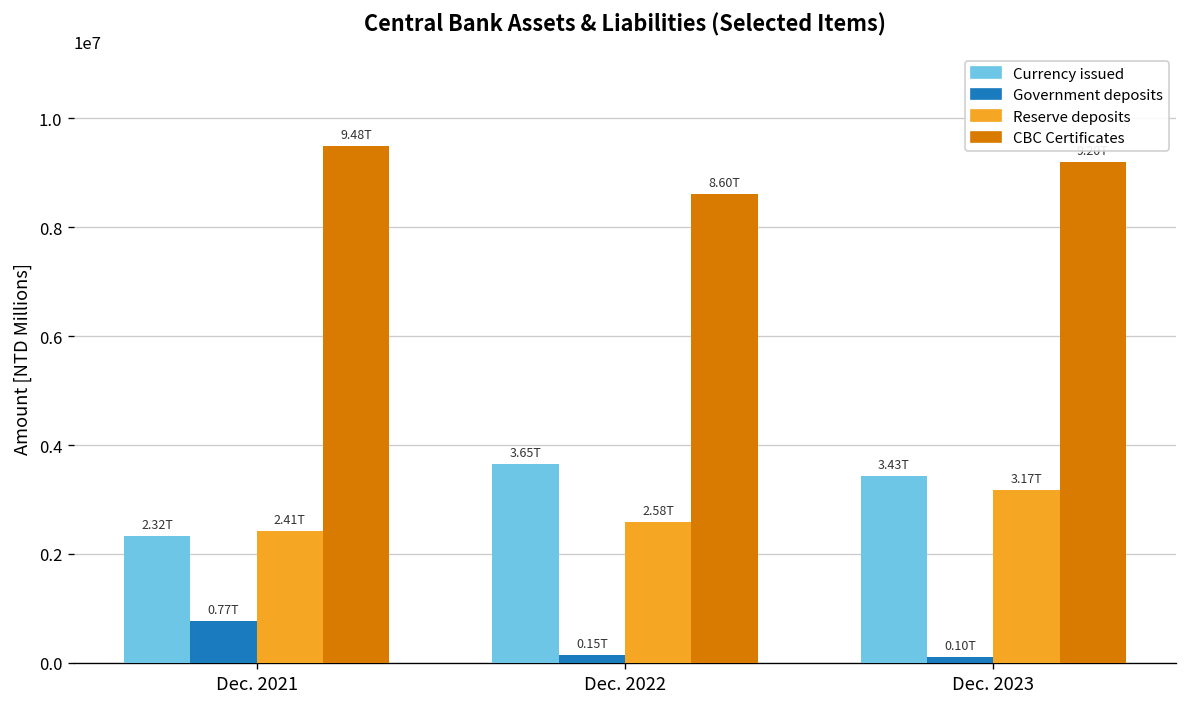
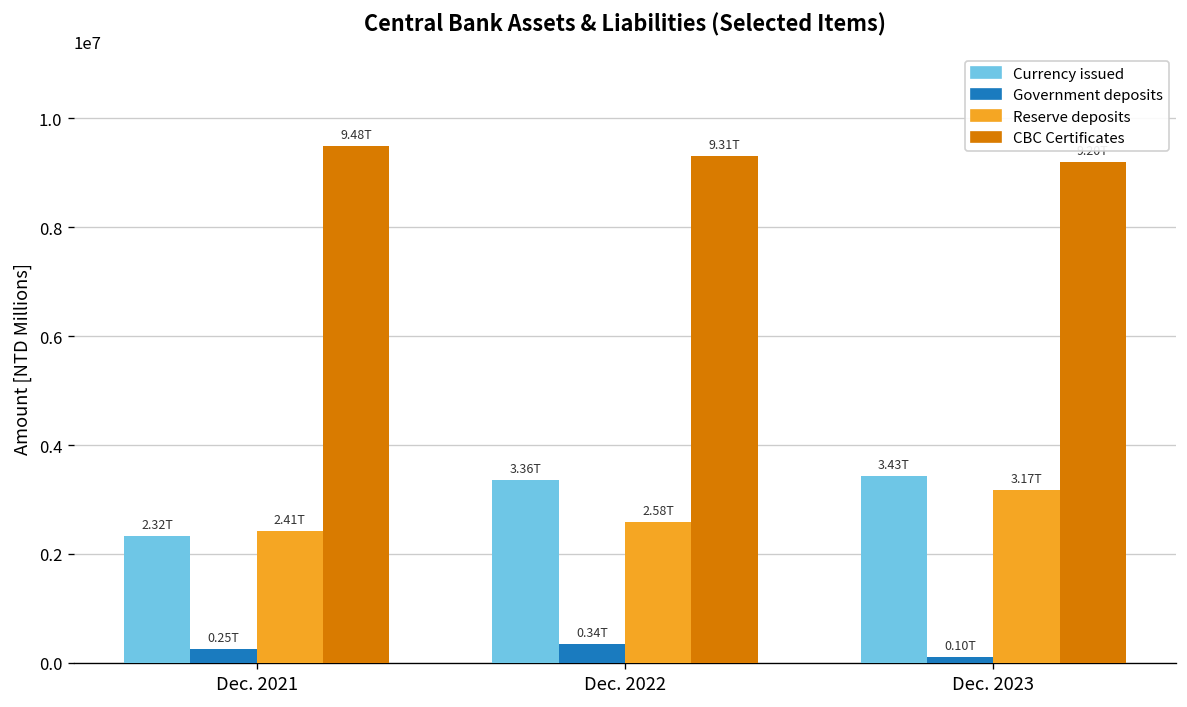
  {
    "Currency issued": {
      "Dec. 2021": "2.32T",
-     "Dec. 2022": "3.65T",
+     "Dec. 2022": "3.36T",
      "Dec. 2023": "3.43T"
    },
    "Government deposits": {
-     "Dec. 2021": "0.77T",
-     "Dec. 2022": "0.15T",
+     "Dec. 2021": "0.25T",
+     "Dec. 2022": "0.34T",
      "Dec. 2023": "0.10T"
    },
    "Reserve deposits": {
      "Dec. 2021": "2.41T",
      "Dec. 2022": "2.58T",
      "Dec. 2023": "3.17T"
    },
    "CBC Certificates": {
      "Dec. 2021": "9.48T",
-     "Dec. 2022": "8.60T"
+     "Dec. 2022": "9.31T"
    }
  }
